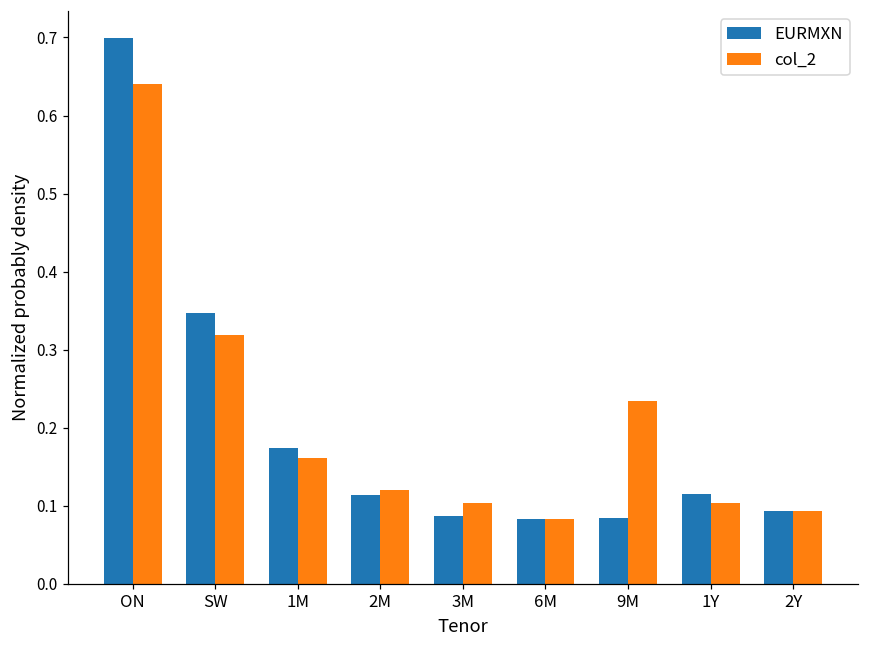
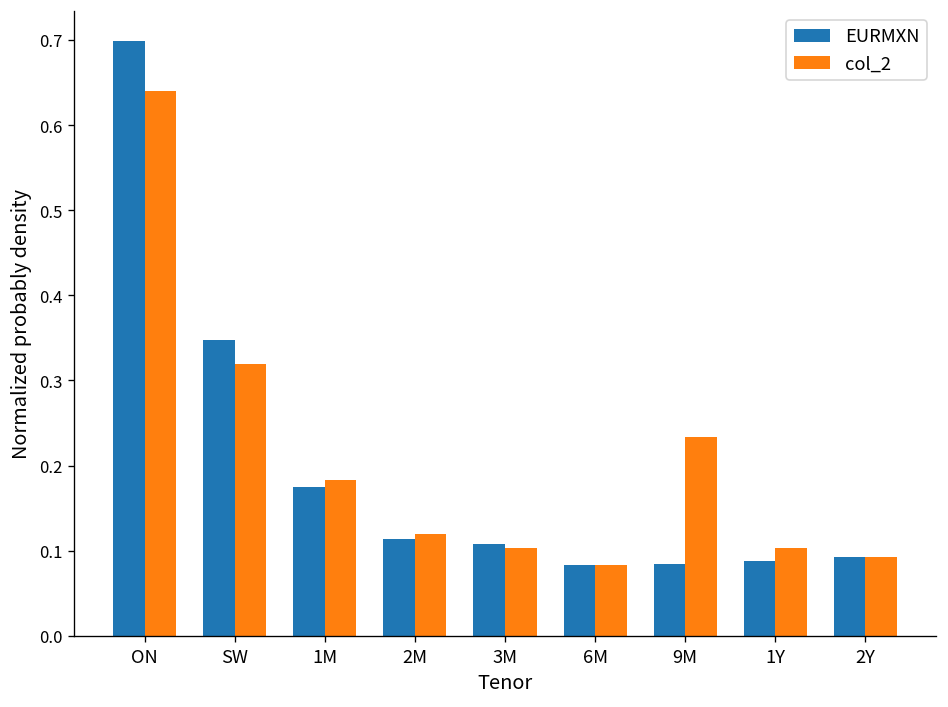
  {
    "EURMXN": {
      "ON": 0.70,
      "SW": 0.35,
      "1M": 0.17,
      "2M": 0.11,
-     "3M": 0.09,
+     "3M": 0.11,
      "6M": 0.08,
      "9M": 0.08,
-     "1Y": 0.11,
+     "1Y": 0.09,
      "2Y": 0.09
    },
    "col_2": {
      "ON": 0.64,
      "SW": 0.32,
-     "1M": 0.16,
+     "1M": 0.18,
      "2M": 0.12,
      "3M": 0.10,
      "6M": 0.08,
      "9M": 0.23,
      "1Y": 0.10,
      "2Y": 0.09
    }
  }
